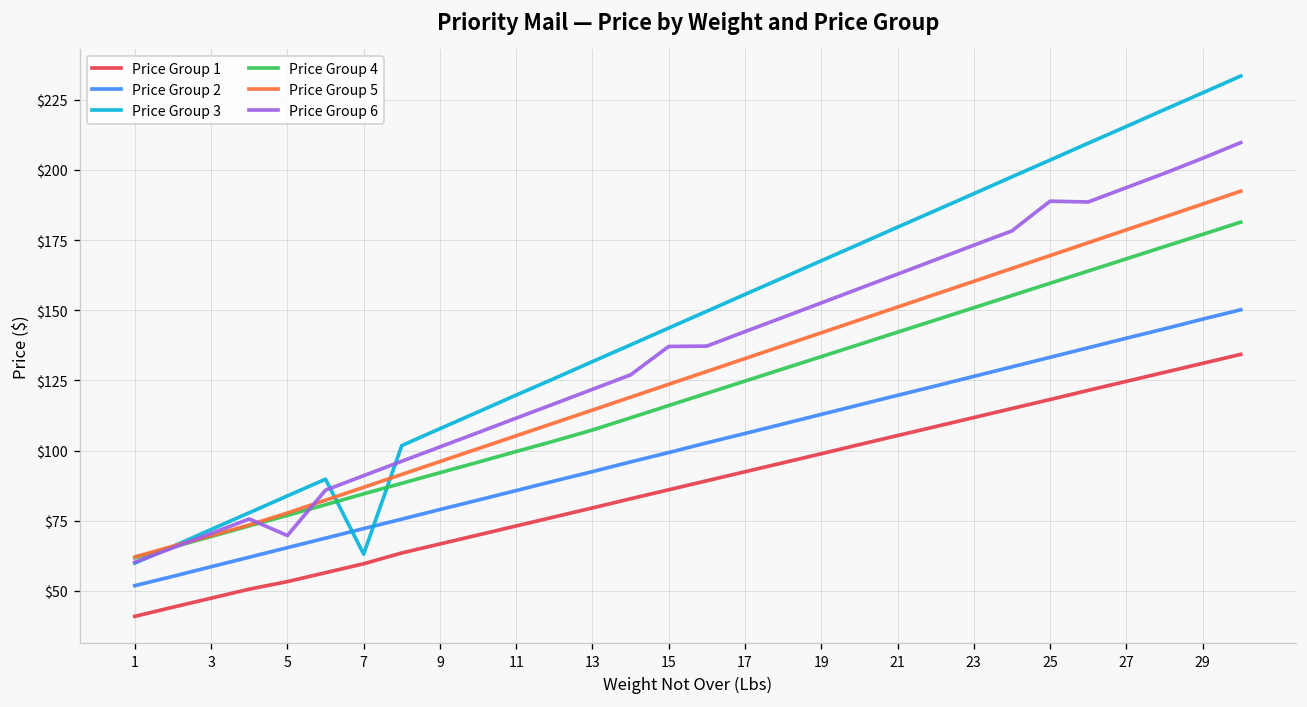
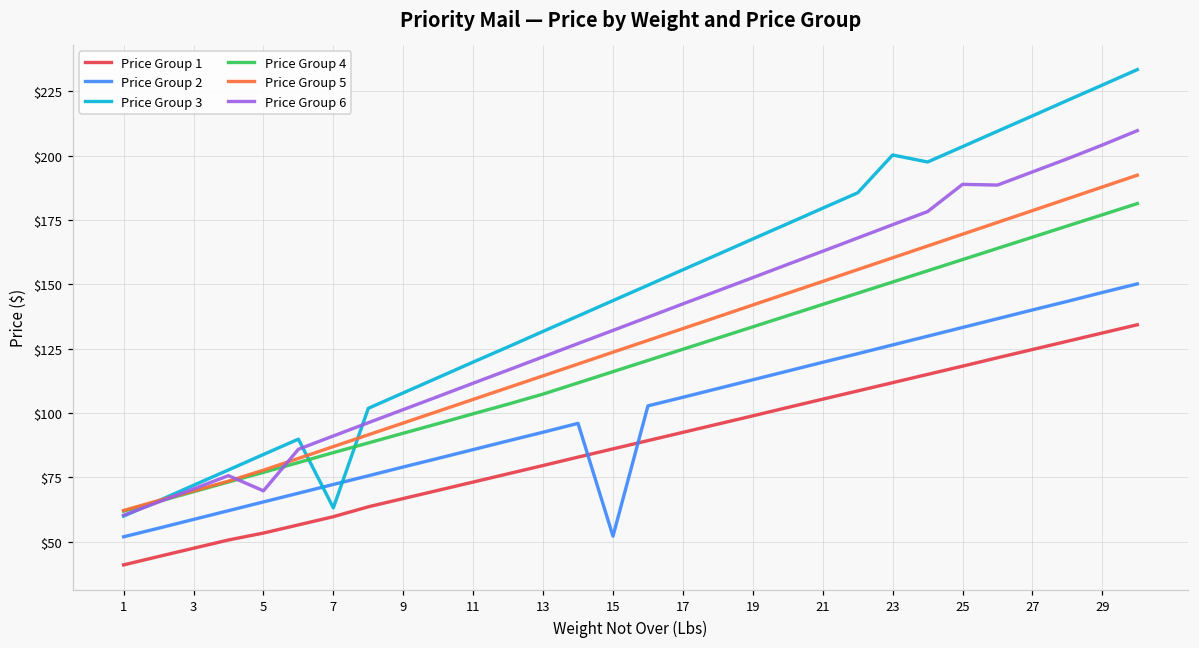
  {
    "Price Group 2": {
      "1": "$52",
      "3": "$59",
      "5": "$65",
      "7": "$72",
      "9": "$79",
      "11": "$86",
      "13": "$92",
-     "15": "$99",
+     "15": "$52",
      "17": "$106",
      "19": "$113",
      "21": "$120",
      "23": "$126",
      "25": "$133",
      "27": "$140",
      "29": "$147"
    },
    "Price Group 3": {
      "3": "$72",
      "5": "$84",
      "7": "$63",
      "9": "$108",
      "11": "$120",
      "13": "$132",
      "15": "$144",
      "17": "$156",
      "19": "$168",
      "21": "$180",
-     "23": "$192",
+     "23": "$200",
      "25": "$204",
      "27": "$215",
      "29": "$227"
    },
    "Price Group 4": {
      "7": "$85",
      "9": "$92",
      "11": "$100",
      "13": "$107",
      "15": "$116",
      "17": "$125",
      "19": "$133",
      "21": "$142",
      "23": "$151",
      "25": "$160",
      "27": "$168",
      "29": "$177"
    },
    "Price Group 6": {
      "5": "$70",
      "7": "$91",
      "9": "$101",
      "11": "$112",
      "13": "$122",
-     "15": "$137",
+     "15": "$132",
      "17": "$142",
      "19": "$153",
      "21": "$163",
      "23": "$173",
      "25": "$189",
      "27": "$194",
      "29": "$204"
    }
  }
